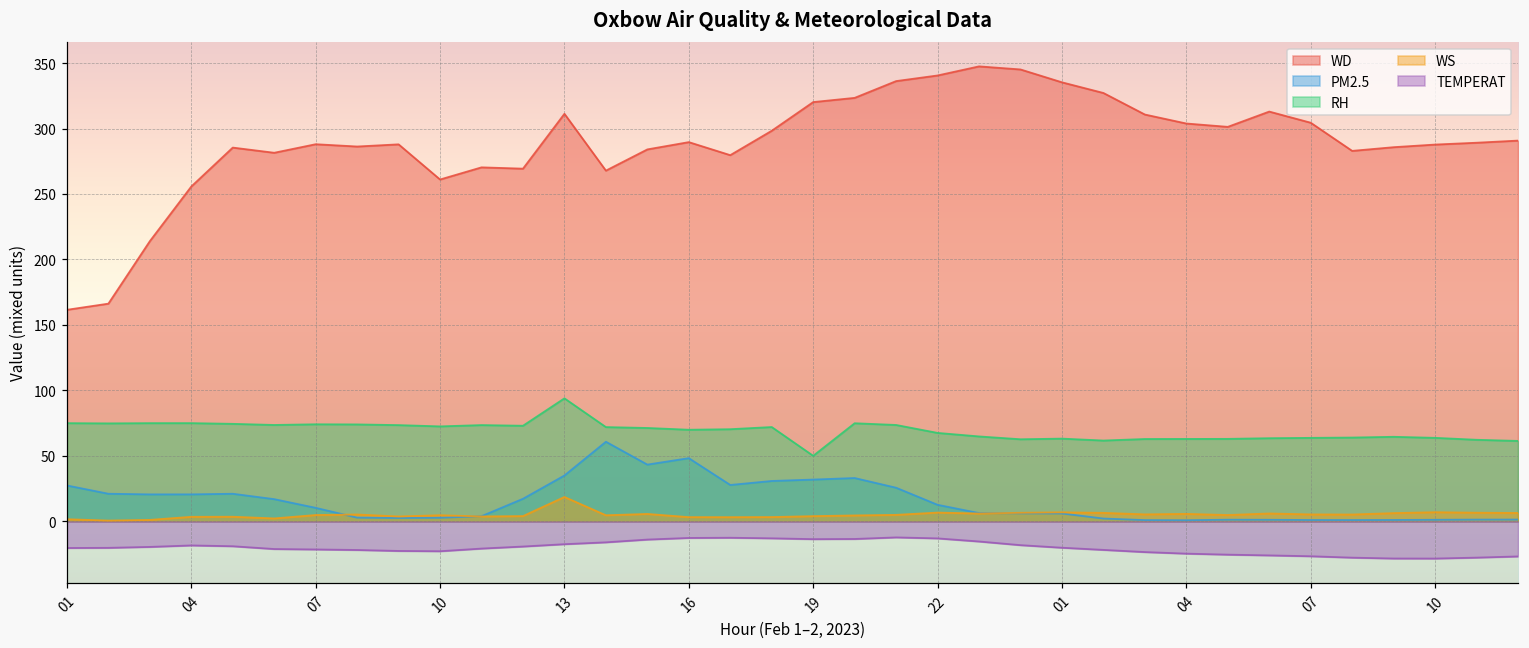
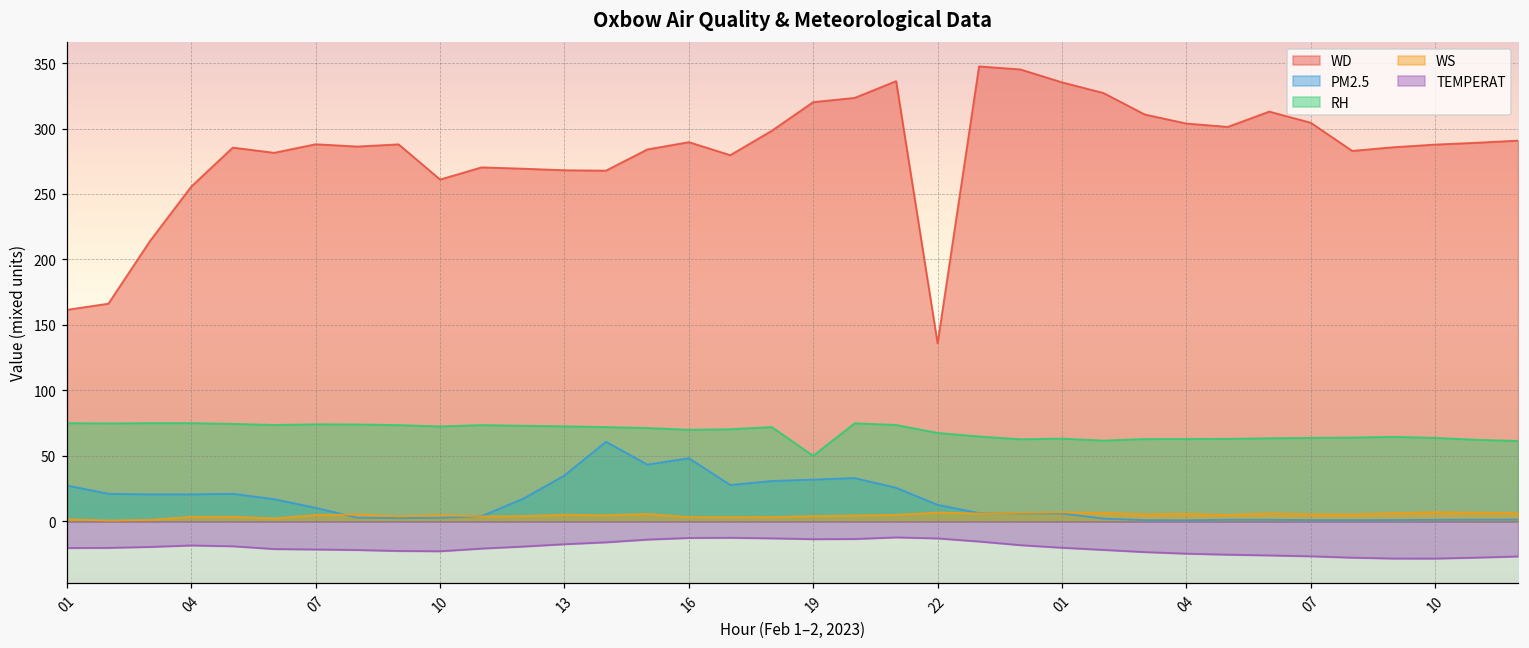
  {
    "WD": {
-     "13": 311,
+     "13": 268,
      "16": 290,
      "19": 320,
-     "22": 341
+     "22": 136
    },
    "PM2.5": {
      "13": 35,
      "16": 48,
      "19": 32,
      "22": 13
    },
    "RH": {
-     "13": 94,
+     "13": 73,
      "16": 70,
      "19": 50,
      "22": 68
    },
    "WS": {
-     "13": 19,
+     "13": 5,
      "16": 3,
      "19": 4,
      "22": 7
    }
  }
